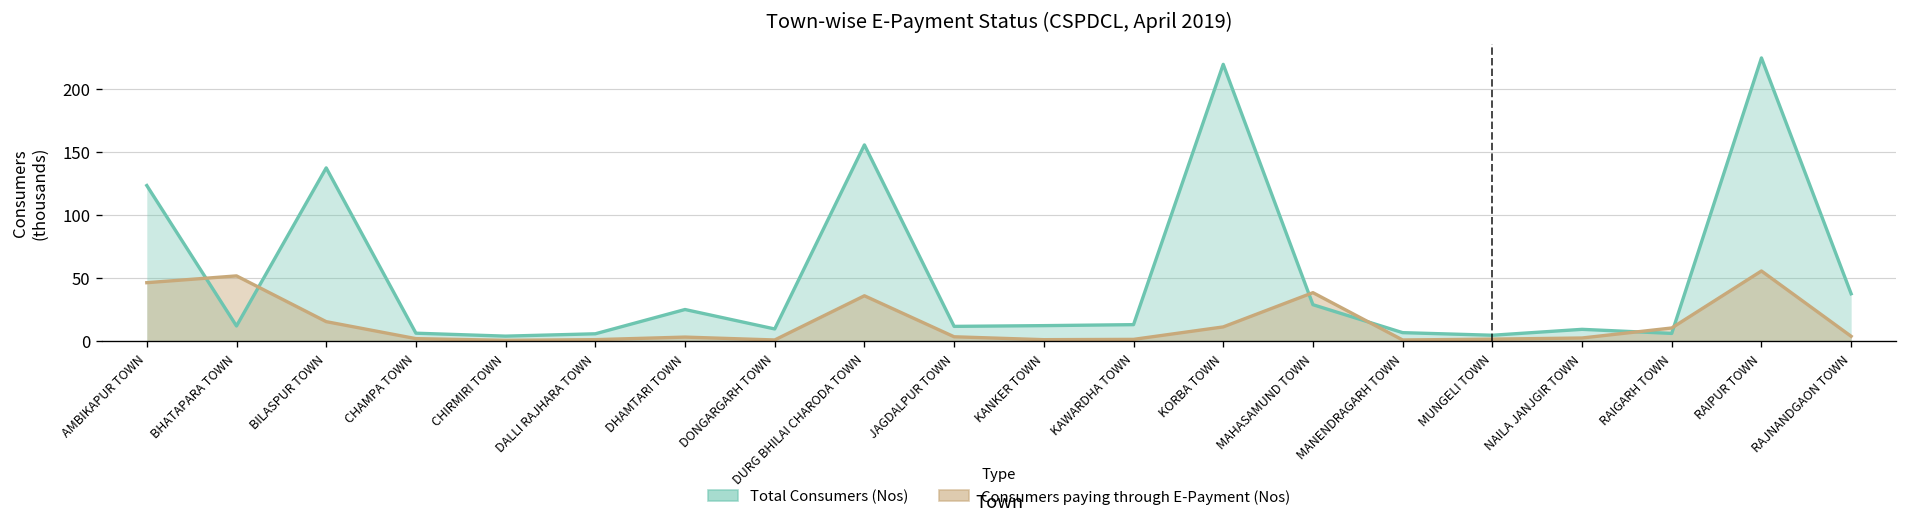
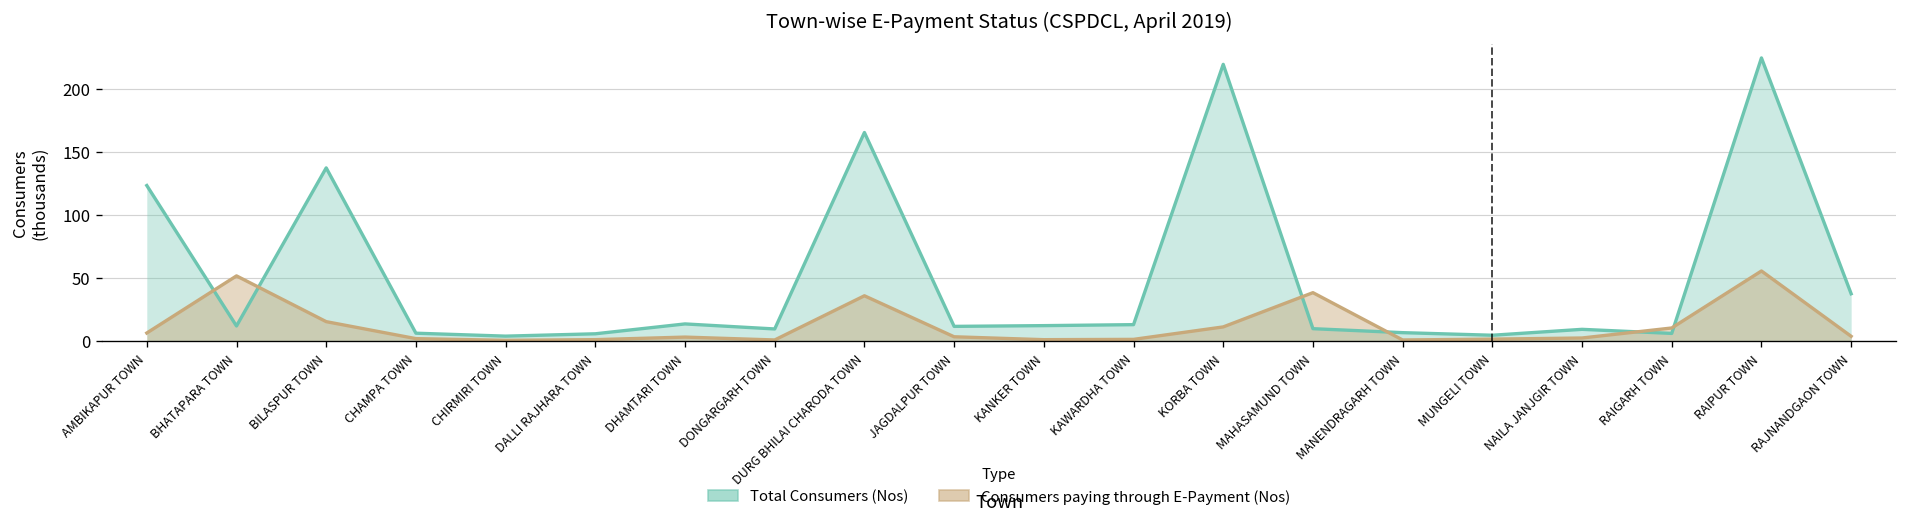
  {
    "Total Consumers (Nos)": {
      "AMBIKAPUR TOWN": 123,
      "BHATAPARA TOWN": 12,
      "BILASPUR TOWN": 137,
      "CHAMPA TOWN": 6,
      "CHIRMIRI TOWN": 4,
      "DALLI RAJHARA TOWN": 6,
-     "DHAMTARI TOWN": 25,
+     "DHAMTARI TOWN": 14,
      "DONGARGARH TOWN": 10,
-     "DURG BHILAI CHARODA TOWN": 155,
+     "DURG BHILAI CHARODA TOWN": 165,
      "JAGDALPUR TOWN": 12,
      "KANKER TOWN": 12,
      "KAWARDHA TOWN": 13,
      "KORBA TOWN": 219,
-     "MAHASAMUND TOWN": 29,
+     "MAHASAMUND TOWN": 10,
      "MANENDRAGARH TOWN": 7,
      "MUNGELI TOWN": 5,
      "NAILA JANJGIR TOWN": 9,
      "RAIGARH TOWN": 6,
      "RAIPUR TOWN": 224,
      "RAJNANDGAON TOWN": 38
    },
    "Consumers paying through E-Payment (Nos)": {
-     "AMBIKAPUR TOWN": 46,
+     "AMBIKAPUR TOWN": 6,
      "BHATAPARA TOWN": 52,
      "BILASPUR TOWN": 15,
      "CHAMPA TOWN": 2,
      "CHIRMIRI TOWN": 1,
      "DALLI RAJHARA TOWN": 1,
      "DHAMTARI TOWN": 3,
      "DONGARGARH TOWN": 1,
      "DURG BHILAI CHARODA TOWN": 36,
      "JAGDALPUR TOWN": 3,
      "KANKER TOWN": 1,
      "KAWARDHA TOWN": 1,
      "KORBA TOWN": 11,
      "MAHASAMUND TOWN": 38,
      "MANENDRAGARH TOWN": 1,
      "MUNGELI TOWN": 2,
      "NAILA JANJGIR TOWN": 3,
      "RAIGARH TOWN": 10,
      "RAIPUR TOWN": 56,
      "RAJNANDGAON TOWN": 4
    }
  }
